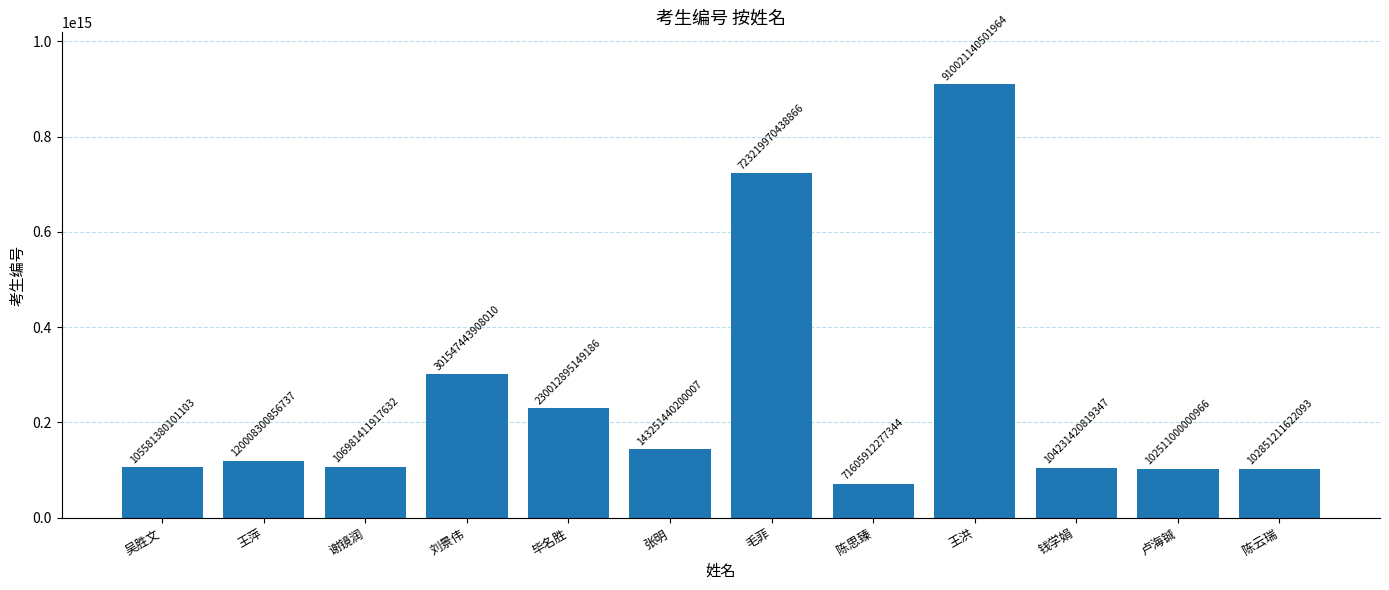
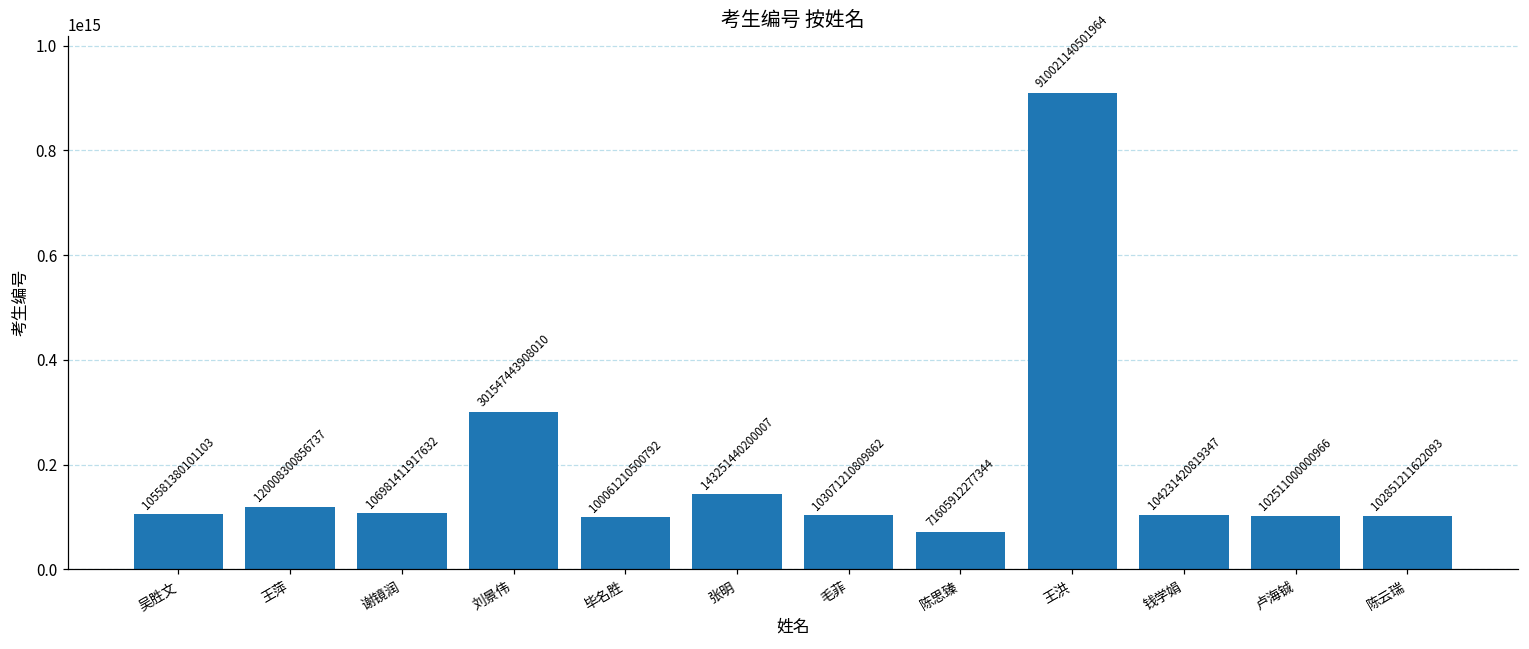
  {
    "吴胜文": 105581380101103,
    "王萍": 120008300856737,
    "谢镜润": 106981411917632,
    "刘景伟": 301547443908010,
-   "毕名胜": 230012895149186,
+   "毕名胜": 100061210500792,
    "张明": 143251440200007,
-   "毛菲": 723219970438866,
+   "毛菲": 103071210809862,
    "陈思臻": 71605912277344,
    "王洪": 910021140501964,
    "钱学娟": 104231420819347,
    "卢海铖": 102511000000966,
    "陈云瑞": 102851211622093
  }
